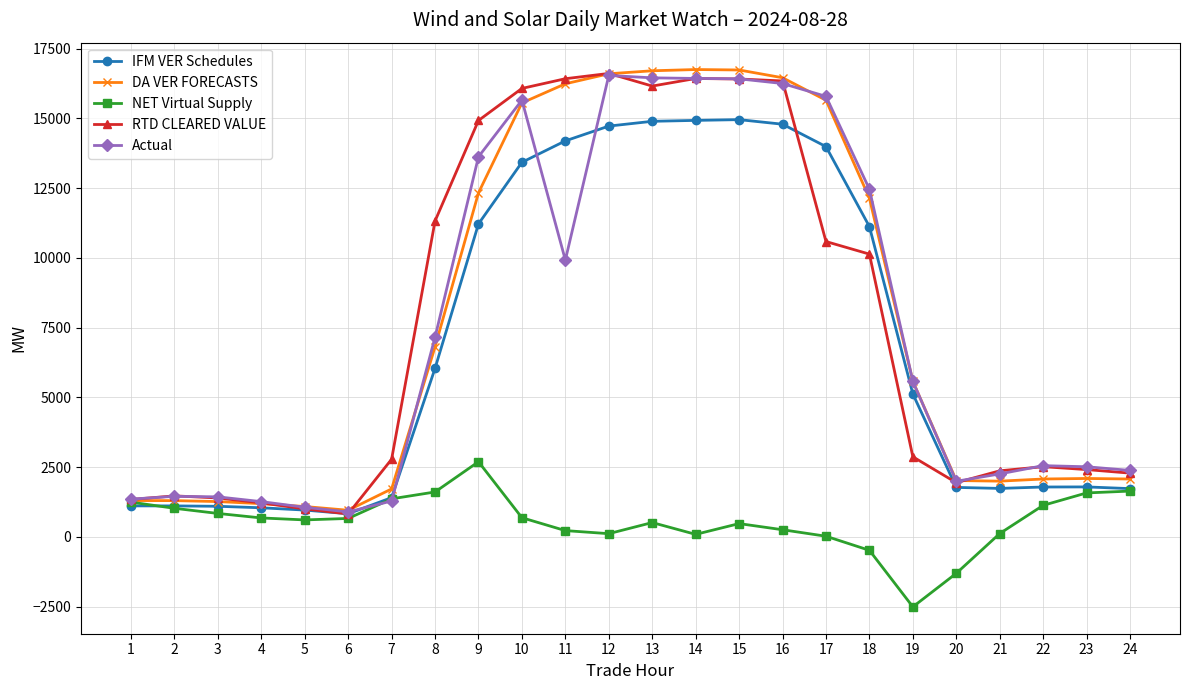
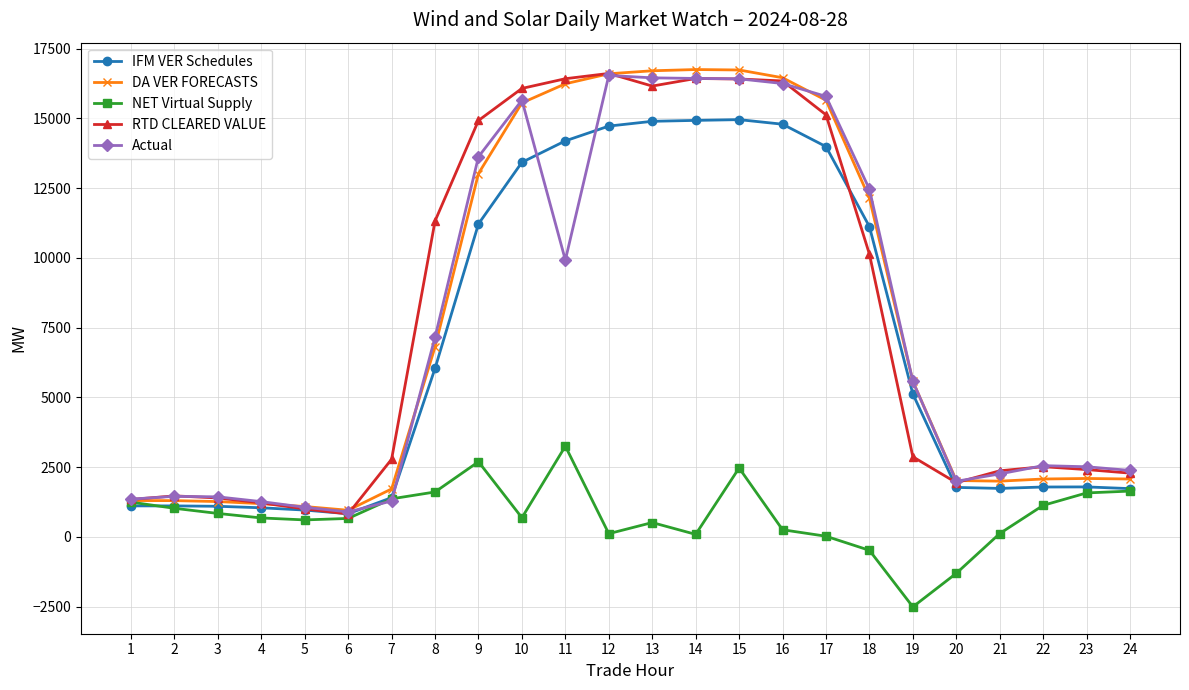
  {
    "IFM VER Schedules": {
      "1": 1100,
      "3": 1100,
      "4": 1000,
      "8": 6000,
      "9": 11200,
      "10": 13400,
      "11": 14200,
      "12": 14700,
      "13": 14900,
      "14": 14900,
      "15": 15000,
      "16": 14800,
      "17": 14000,
      "18": 11100,
      "19": 5100,
      "20": 1800,
      "21": 1700,
      "22": 1800,
      "23": 1800
    },
    "DA VER FORECASTS": {
      "2": 1300,
      "3": 1300,
      "7": 1700,
      "8": 6800,
-     "9": 12300,
+     "9": 13000,
      "10": 15600,
      "11": 16200,
      "13": 16700,
      "14": 16700,
      "15": 16700,
      "16": 16500,
      "17": 15600,
      "18": 12100,
      "21": 2000,
      "22": 2100,
      "23": 2100,
      "24": 2100
    },
    "NET Virtual Supply": {
      "3": 800,
      "4": 700,
      "5": 600,
      "6": 700,
      "8": 1600,
      "9": 2700,
      "10": 700,
-     "11": 200,
+     "11": 3200,
      "12": 100,
      "13": 500,
      "14": 100,
-     "15": 500,
+     "15": 2500,
      "16": 300,
      "17": 0,
      "18": -500,
      "19": -2500,
      "20": -1300,
      "21": 100,
      "22": 1100,
      "23": 1600
    },
    "RTD CLEARED VALUE": {
      "7": 2800,
      "8": 11300,
      "9": 14900,
      "10": 16100,
      "11": 16400,
      "13": 16200,
-     "17": 10600,
+     "17": 15100,
      "18": 10100,
      "19": 2900,
      "21": 2400,
      "23": 2400,
      "24": 2300
    },
    "Actual": {
      "8": 7200,
      "9": 13600,
      "10": 15700,
      "11": 9900,
      "13": 16400,
      "17": 15800,
      "18": 12500,
      "21": 2300,
      "23": 2500,
      "24": 2400
    }
  }
